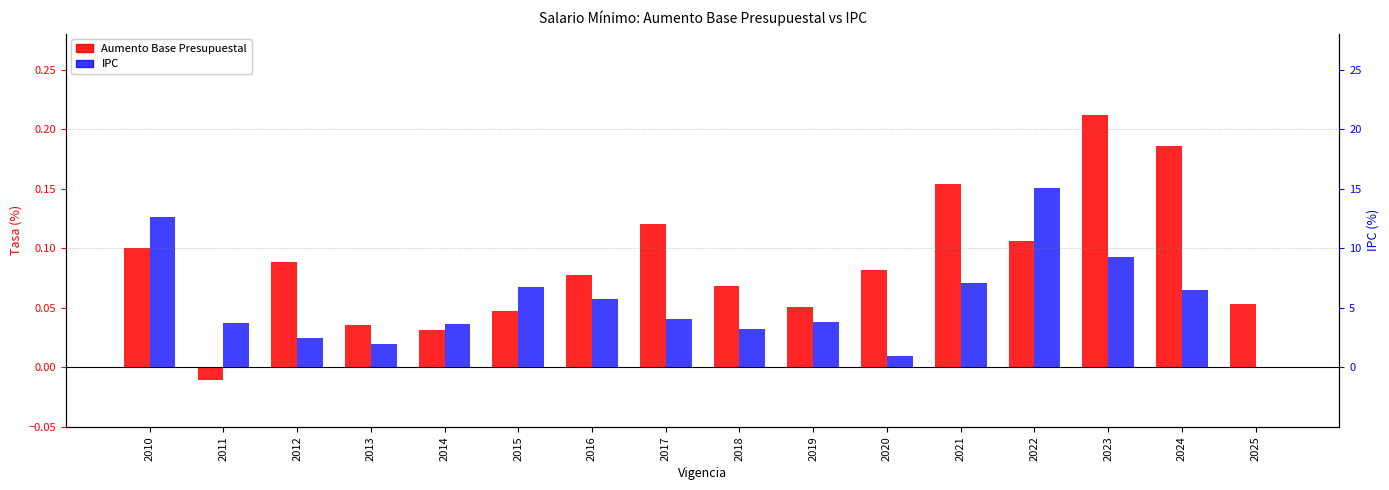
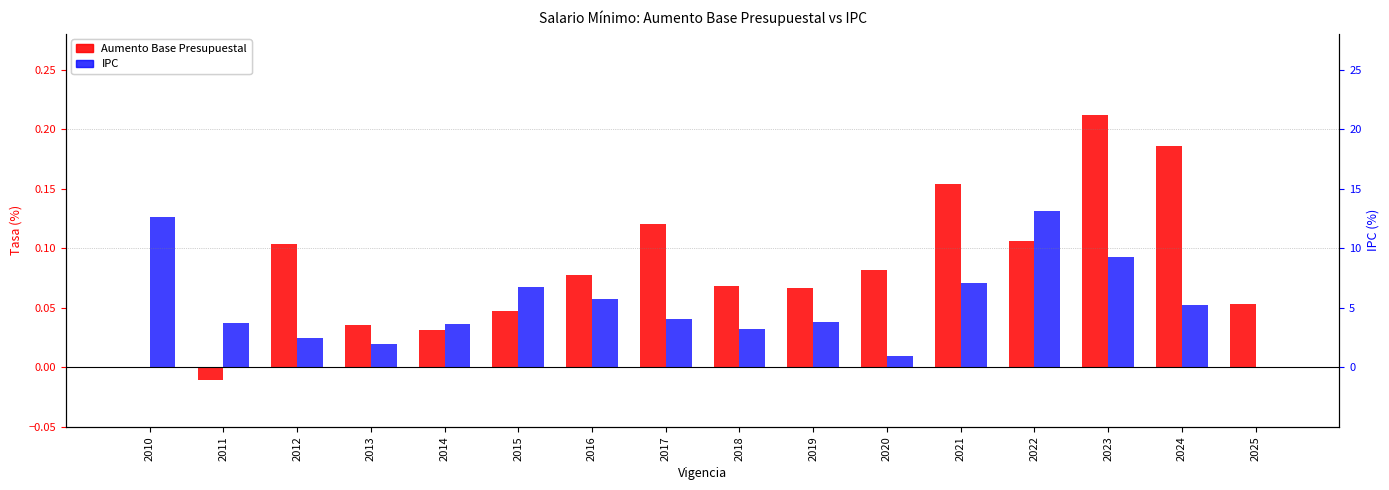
  {
    "Aumento Base Presupuestal": {
-     "2010": 0.1,
+     "2010": 0.0,
      "2011": -0.010,
-     "2012": 0.089,
+     "2012": 0.104,
      "2013": 0.035,
      "2014": 0.031,
      "2015": 0.047,
      "2016": 0.078,
      "2017": 0.120,
      "2018": 0.068,
-     "2019": 0.050,
+     "2019": 0.067,
      "2020": 0.082,
      "2021": 0.154,
      "2022": 0.106,
      "2023": 0.212,
      "2024": 0.186,
      "2025": 0.053
    },
    "IPC": {
      "2010": 0.126,
      "2011": 0.037,
      "2012": 0.024,
      "2013": 0.019,
      "2014": 0.037,
      "2015": 0.068,
      "2016": 0.058,
      "2017": 0.041,
      "2018": 0.032,
      "2019": 0.038,
      "2020": 0.009,
      "2021": 0.070,
-     "2022": 0.151,
+     "2022": 0.131,
      "2023": 0.093,
-     "2024": 0.065,
+     "2024": 0.052,
      "2025": 0.000
    }
  }
